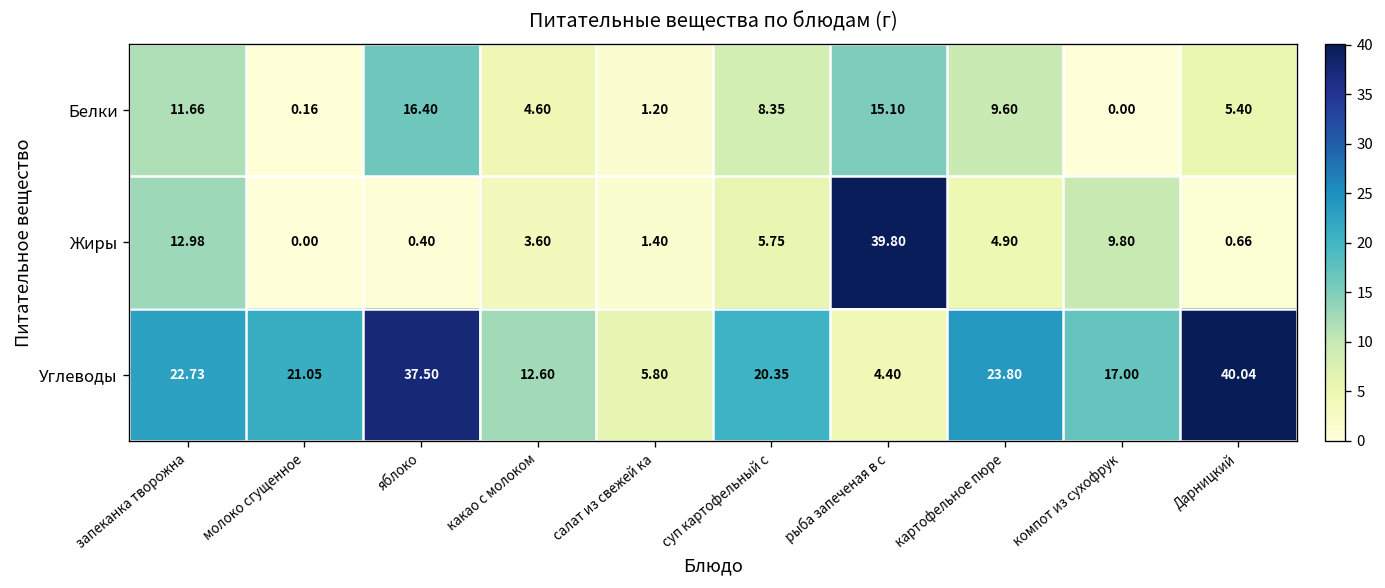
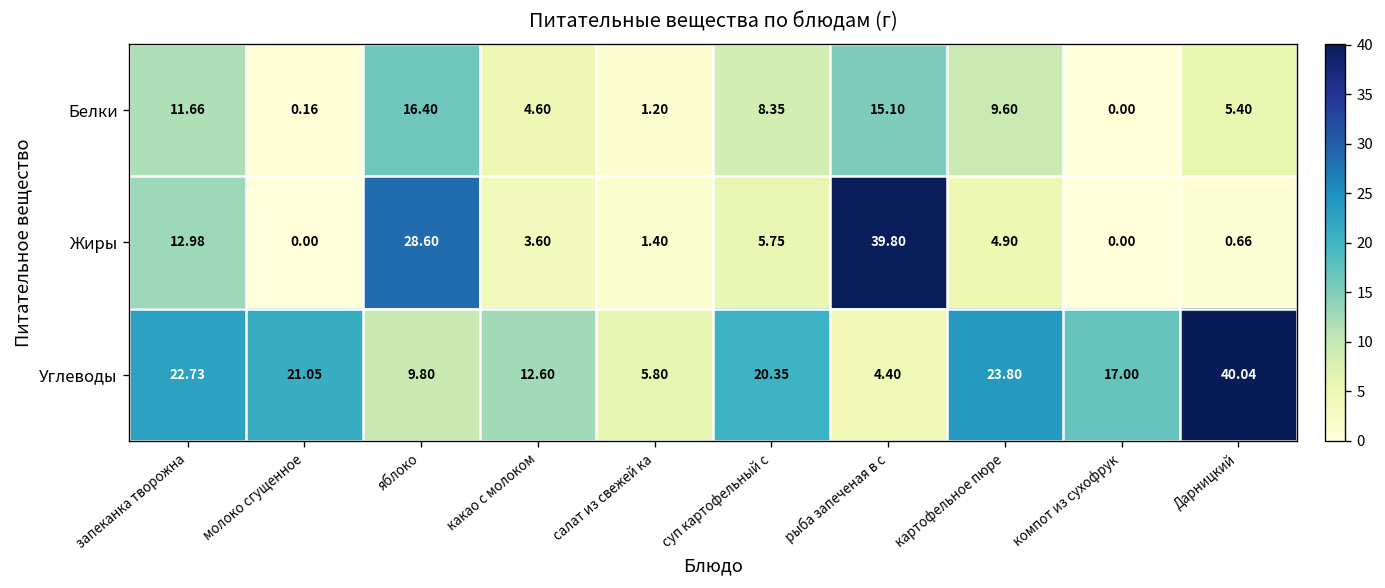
  {
    "Белки": {
      "запеканка творожна": 11.66,
      "молоко сгущенное": 0.16,
      "яблоко": 16.40,
      "какао с молоком": 4.60,
      "салат из свежей ка": 1.20,
      "суп картофельный с": 8.35,
      "рыба запеченая в с": 15.10,
      "картофельное пюре": 9.60,
      "компот из сухофрук": 0.00,
      "Дарницкий": 5.40
    },
    "Жиры": {
      "запеканка творожна": 12.98,
      "молоко сгущенное": 0.00,
-     "яблоко": 0.40,
+     "яблоко": 28.60,
      "какао с молоком": 3.60,
      "салат из свежей ка": 1.40,
      "суп картофельный с": 5.75,
      "рыба запеченая в с": 39.80,
      "картофельное пюре": 4.90,
-     "компот из сухофрук": 9.80,
+     "компот из сухофрук": 0.00,
      "Дарницкий": 0.66
    },
    "Углеводы": {
      "запеканка творожна": 22.73,
      "молоко сгущенное": 21.05,
-     "яблоко": 37.50,
+     "яблоко": 9.80,
      "какао с молоком": 12.60,
      "салат из свежей ка": 5.80,
      "суп картофельный с": 20.35,
      "рыба запеченая в с": 4.40,
      "картофельное пюре": 23.80,
      "компот из сухофрук": 17.00,
      "Дарницкий": 40.04
    }
  }
